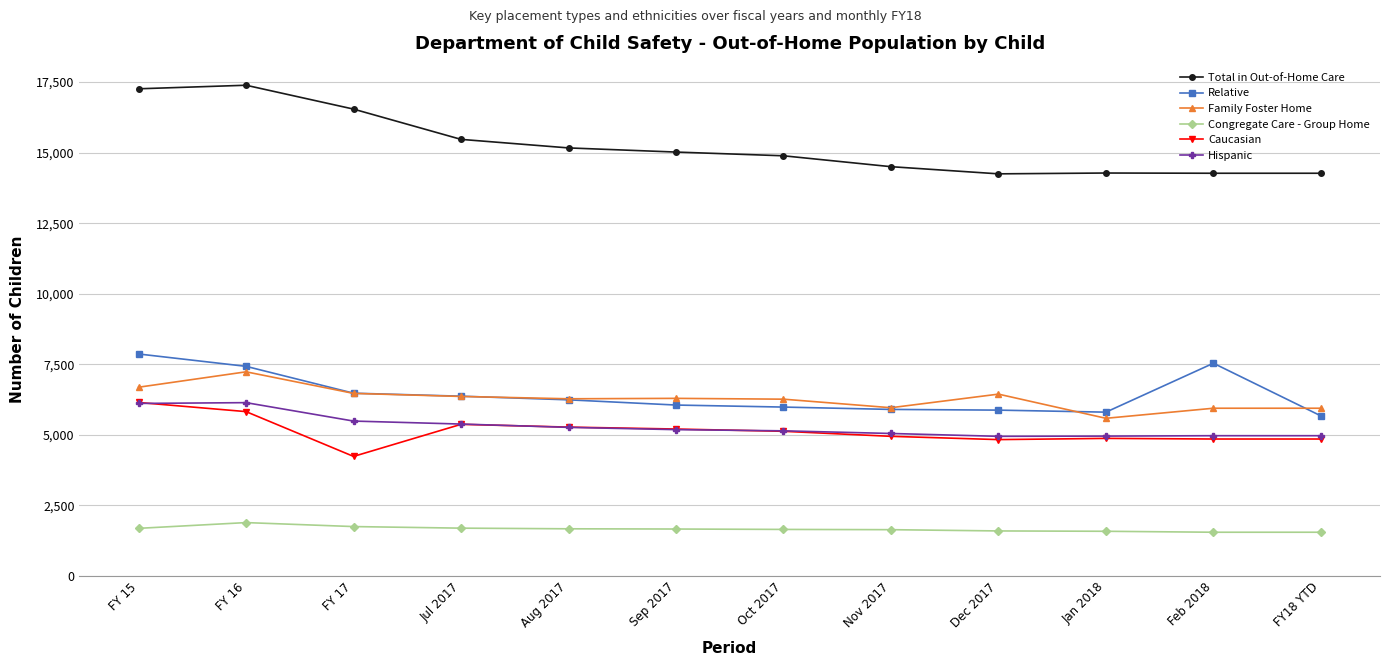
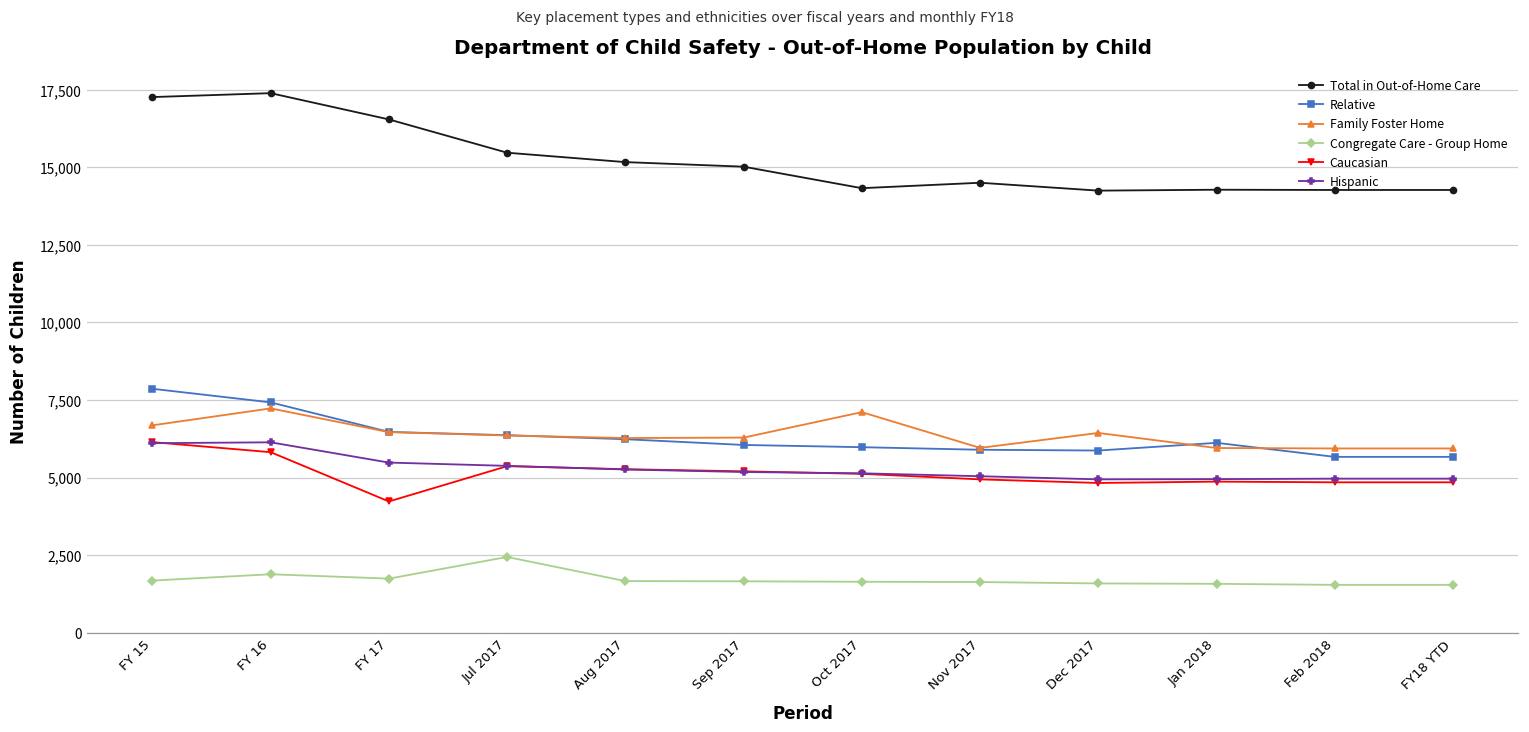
  {
    "Total in Out-of-Home Care": {
      "FY 15": "17,300",
      "FY 16": "17,400",
      "FY 17": "16,500",
      "Jul 2017": "15,500",
      "Aug 2017": "15,200",
      "Sep 2017": "15,000",
-     "Oct 2017": "14,900",
+     "Oct 2017": "14,300",
      "Nov 2017": "14,500",
      "Dec 2017": "14,200",
      "Jan 2018": "14,300",
      "Feb 2018": "14,300",
      "FY18 YTD": "14,300"
    },
    "Relative": {
      "FY 15": "7,900",
      "FY 16": "7,400",
      "Sep 2017": "6,100",
      "Oct 2017": "6,000",
      "Dec 2017": "5,900",
-     "Jan 2018": "5,800",
-     "Feb 2018": "7,500",
+     "Jan 2018": "6,100",
+     "Feb 2018": "5,700",
      "FY18 YTD": "5,700"
    },
    "Family Foster Home": {
      "FY 15": "6,700",
      "FY 16": "7,200",
      "Sep 2017": "6,300",
-     "Oct 2017": "6,300",
+     "Oct 2017": "7,100",
      "Dec 2017": "6,400",
-     "Jan 2018": "5,600",
+     "Jan 2018": "6,000",
      "Feb 2018": "5,900",
      "FY18 YTD": "5,900"
    },
    "Congregate Care - Group Home": {
      "FY 15": "1,700",
      "FY 16": "1,900",
      "FY 17": "1,700",
-     "Jul 2017": "1,700",
+     "Jul 2017": "2,400",
      "Aug 2017": "1,700",
      "Sep 2017": "1,700",
      "Oct 2017": "1,600",
      "Nov 2017": "1,600",
      "Dec 2017": "1,600",
      "Jan 2018": "1,600",
      "Feb 2018": "1,500",
      "FY18 YTD": "1,500"
    },
    "Caucasian": {
      "FY 16": "5,800",
      "FY 17": "4,200",
      "Nov 2017": "4,900",
      "Dec 2017": "4,800",
      "Feb 2018": "4,800",
      "FY18 YTD": "4,800"
    },
    "Hispanic": {
      "FY 16": "6,100",
      "FY 17": "5,500",
      "Nov 2017": "5,000",
      "Dec 2017": "4,900",
      "Feb 2018": "5,000",
      "FY18 YTD": "5,000"
    }
  }
